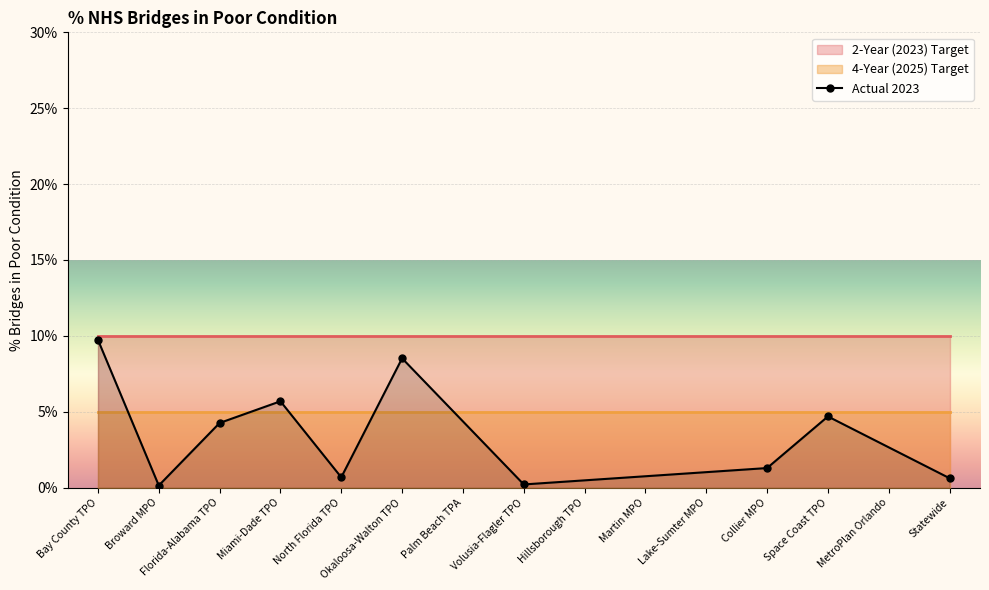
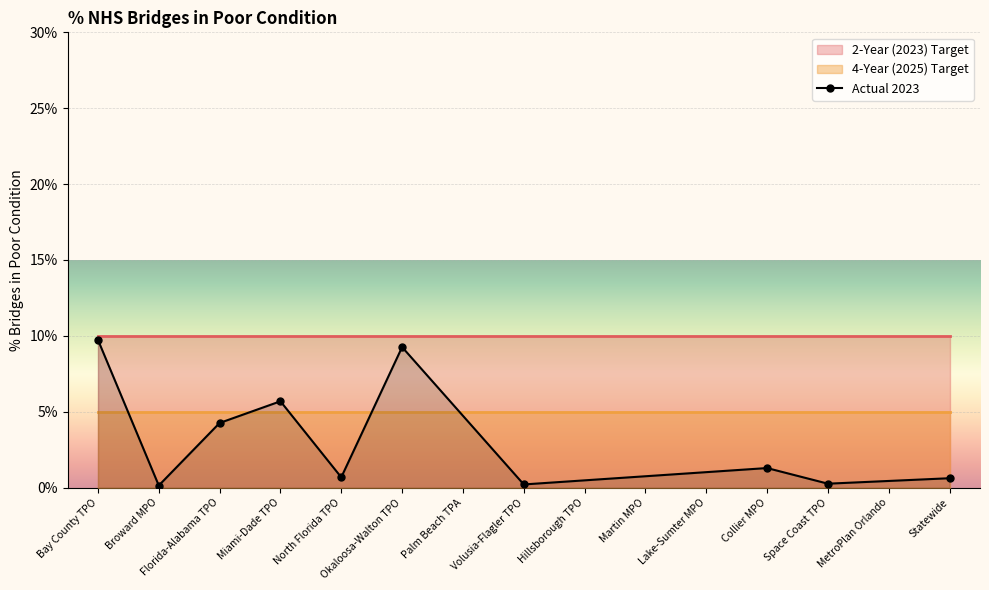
  {
    "Actual 2023": {
      "Bay County TPO": "9.7%",
      "Broward MPO": "0.1%",
      "Florida-Alabama TPO": "4.3%",
      "Miami-Dade TPO": "5.7%",
      "North Florida TPO": "0.7%",
-     "Okaloosa-Walton TPO": "8.5%",
+     "Okaloosa-Walton TPO": "9.3%",
      "Volusia-Flagler TPO": "0.2%",
      "Collier MPO": "1.3%",
-     "Space Coast TPO": "4.7%",
+     "Space Coast TPO": "0.3%",
      "Statewide": "0.6%"
    }
  }
